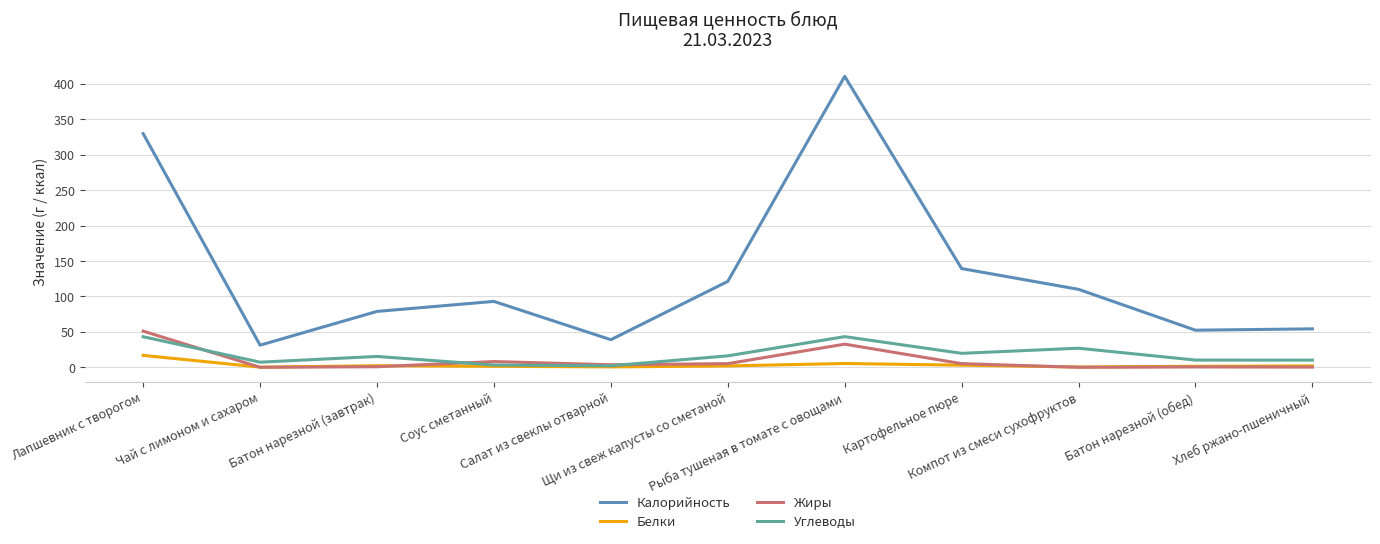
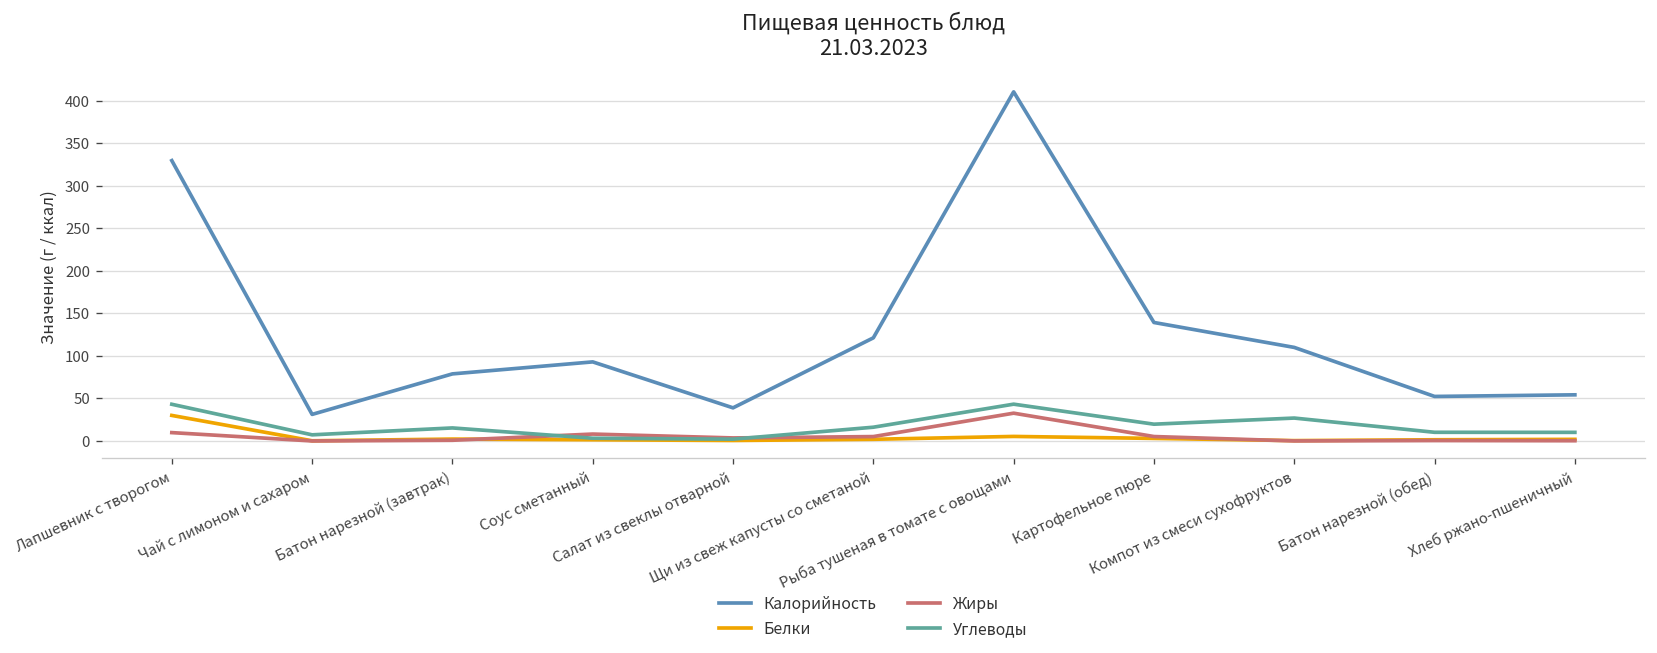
  {
    "Белки": {
-     "Лапшевник с творогом": 20,
+     "Лапшевник с творогом": 30,
      "Рыба тушеная в томате с овощами": 10
    },
    "Жиры": {
-     "Лапшевник с творогом": 50,
+     "Лапшевник с творогом": 10,
      "Соус сметанный": 10,
      "Рыба тушеная в томате с овощами": 30
    }
  }
